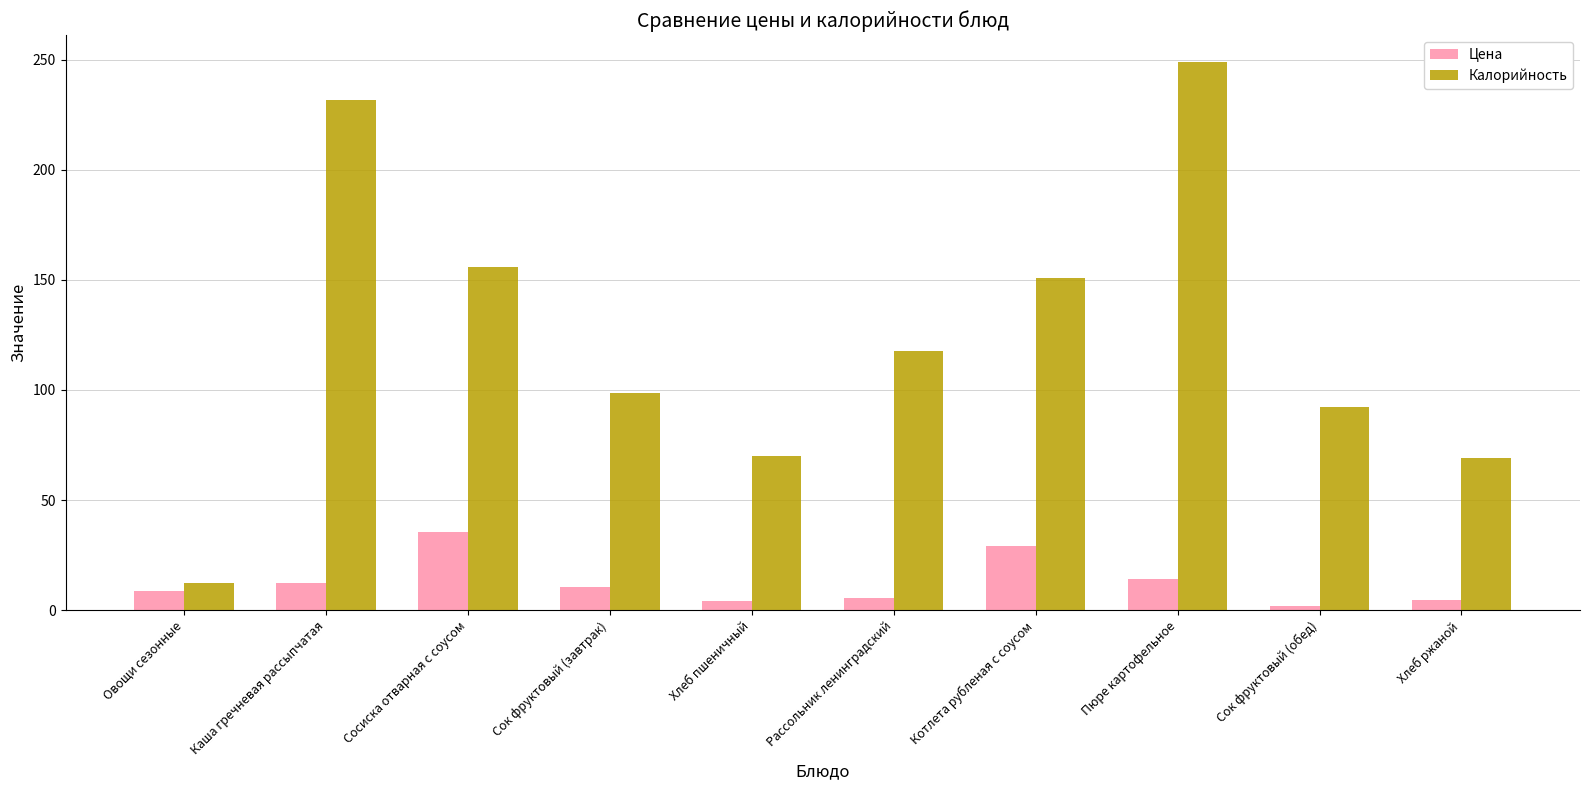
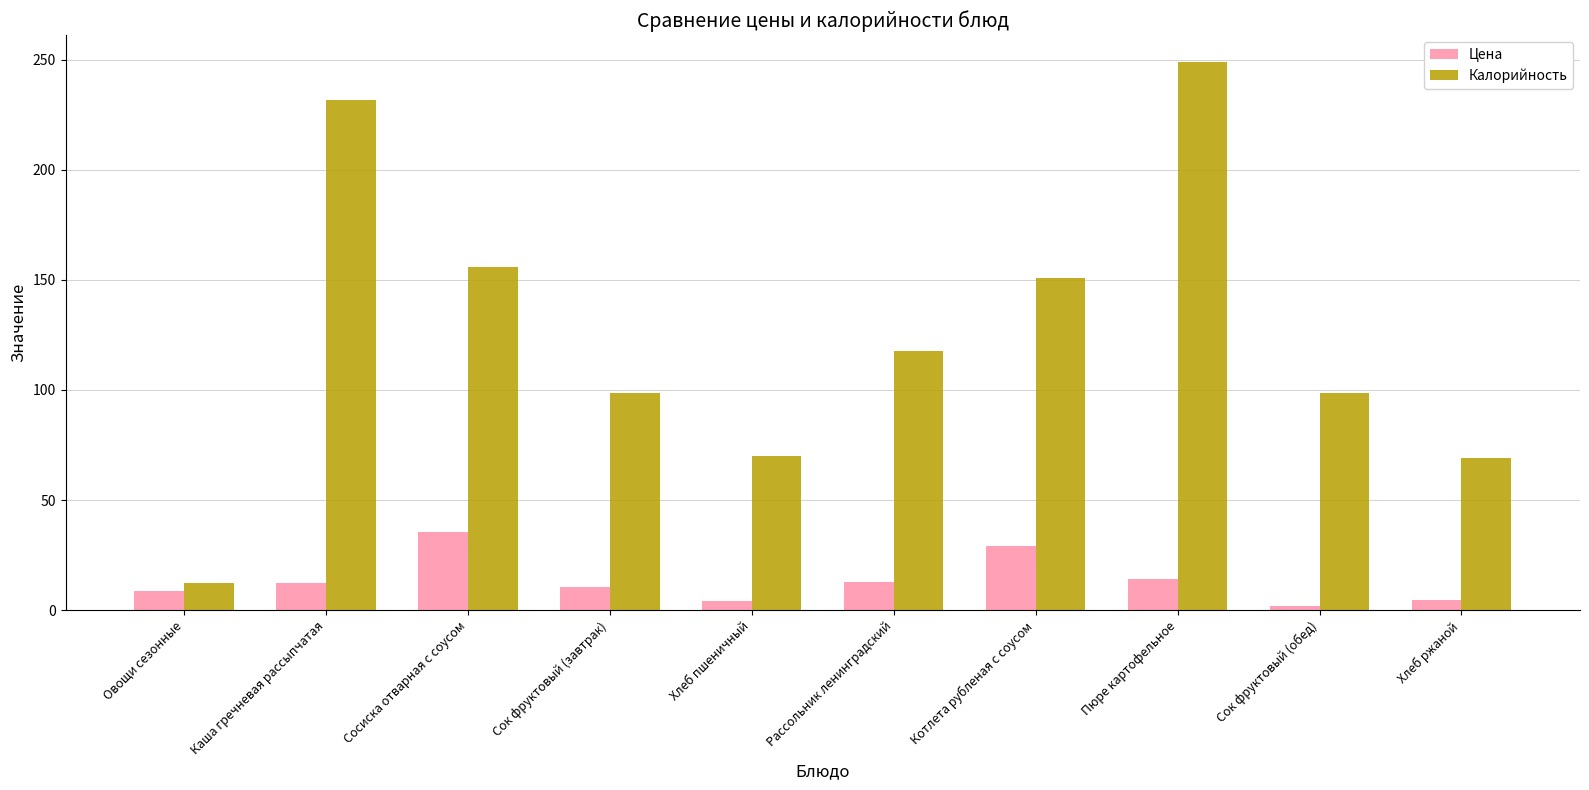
  {
    "Цена": {
      "Овощи сезонные": 9,
      "Каша гречневая рассыпчатая": 12,
      "Сосиска отварная с соусом": 36,
      "Сок фруктовый (завтрак)": 11,
      "Хлеб пшеничный": 4,
-     "Рассольник ленинградский": 5,
+     "Рассольник ленинградский": 13,
      "Котлета рубленая с соусом": 29,
      "Пюре картофельное": 14,
      "Сок фруктовый (обед)": 2,
      "Хлеб ржаной": 5
    },
    "Калорийность": {
      "Овощи сезонные": 12,
      "Каша гречневая рассыпчатая": 232,
      "Сосиска отварная с соусом": 156,
      "Сок фруктовый (завтрак)": 99,
      "Хлеб пшеничный": 70,
      "Рассольник ленинградский": 118,
      "Котлета рубленая с соусом": 151,
      "Пюре картофельное": 249,
-     "Сок фруктовый (обед)": 92,
+     "Сок фруктовый (обед)": 99,
      "Хлеб ржаной": 69
    }
  }
